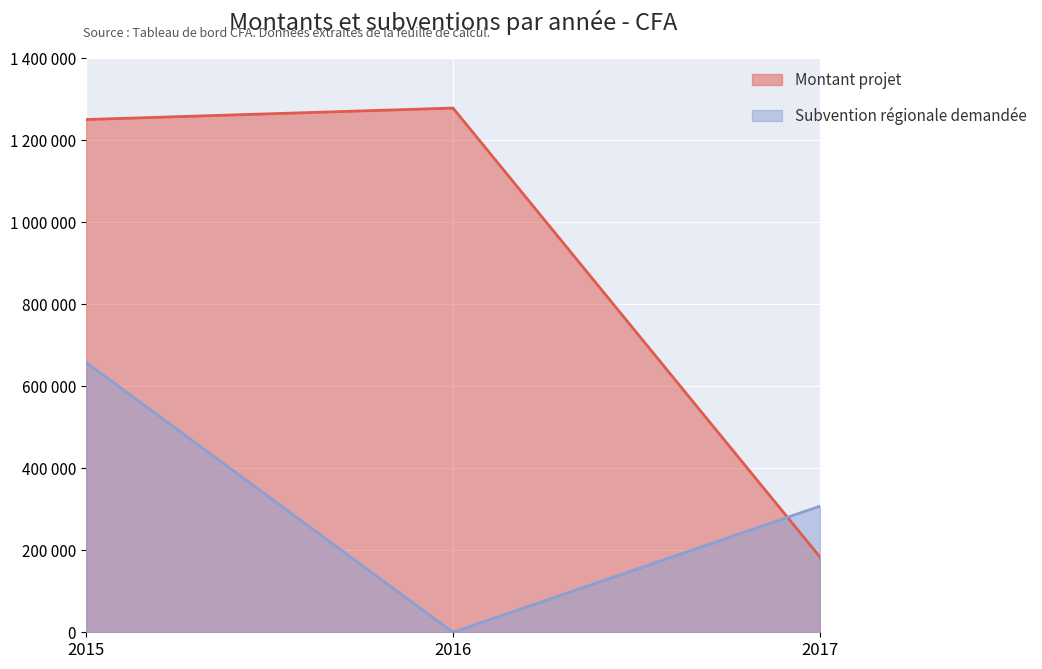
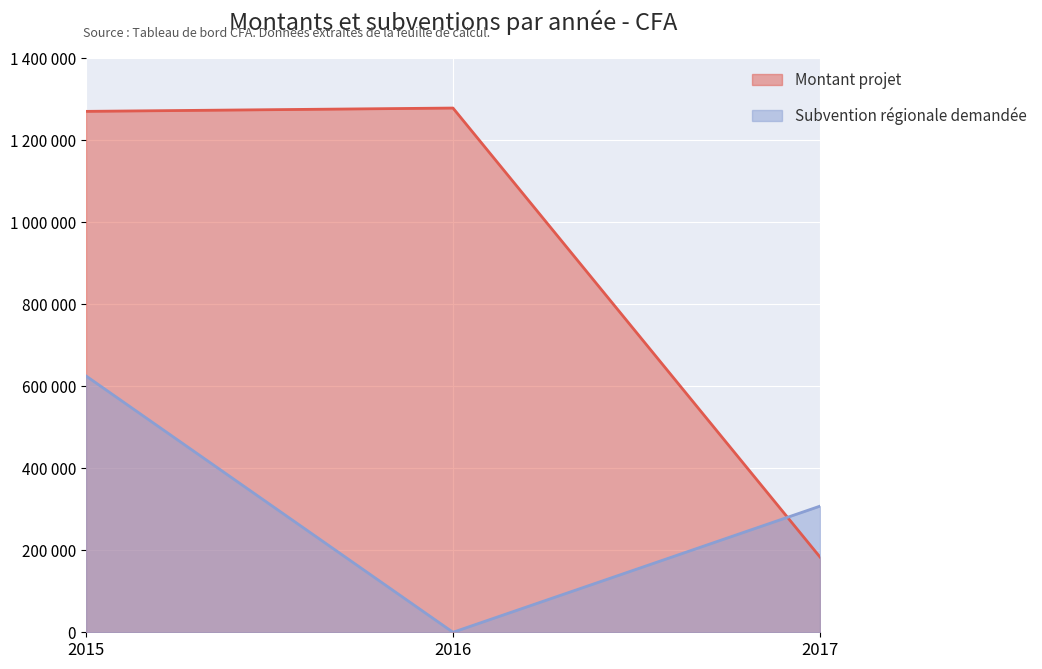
  {
    "Montant projet": {
-     "2015": 1250000,
+     "2015": 1270000,
      "2016": 1280000,
      "2017": 180000
    },
    "Subvention régionale demandée": {
-     "2015": 660000,
+     "2015": 630000,
      "2016": 0,
      "2017": 310000
    }
  }
